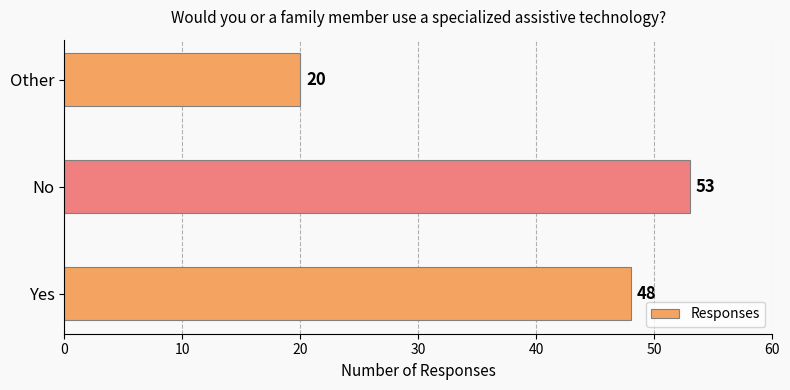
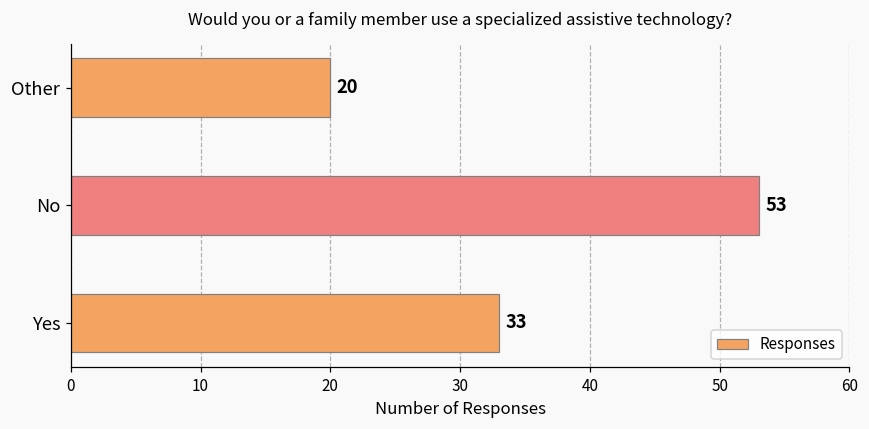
  {
    "Other": 20,
    "No": 53,
-   "Yes": 48
+   "Yes": 33
  }
